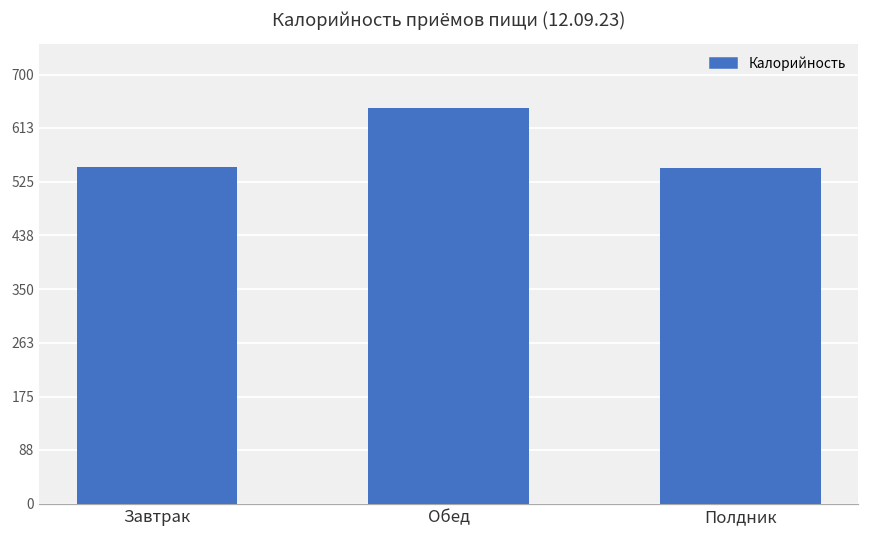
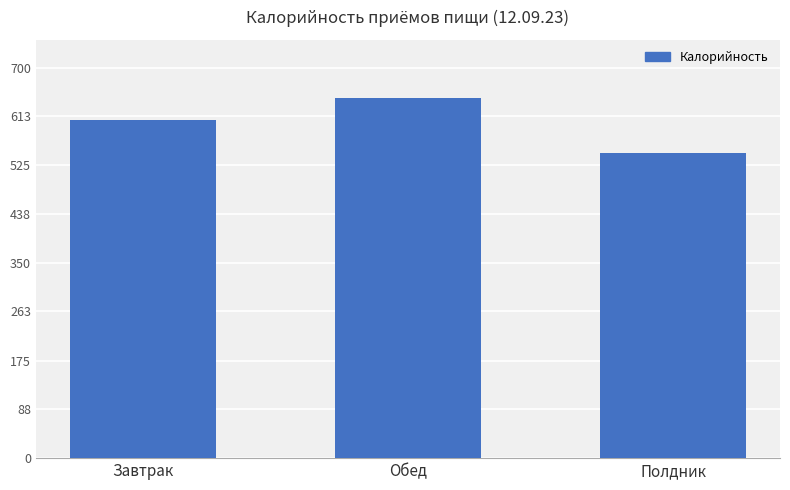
  {
-   "Завтрак": 550,
+   "Завтрак": 610,
    "Обед": 650,
    "Полдник": 550
  }
